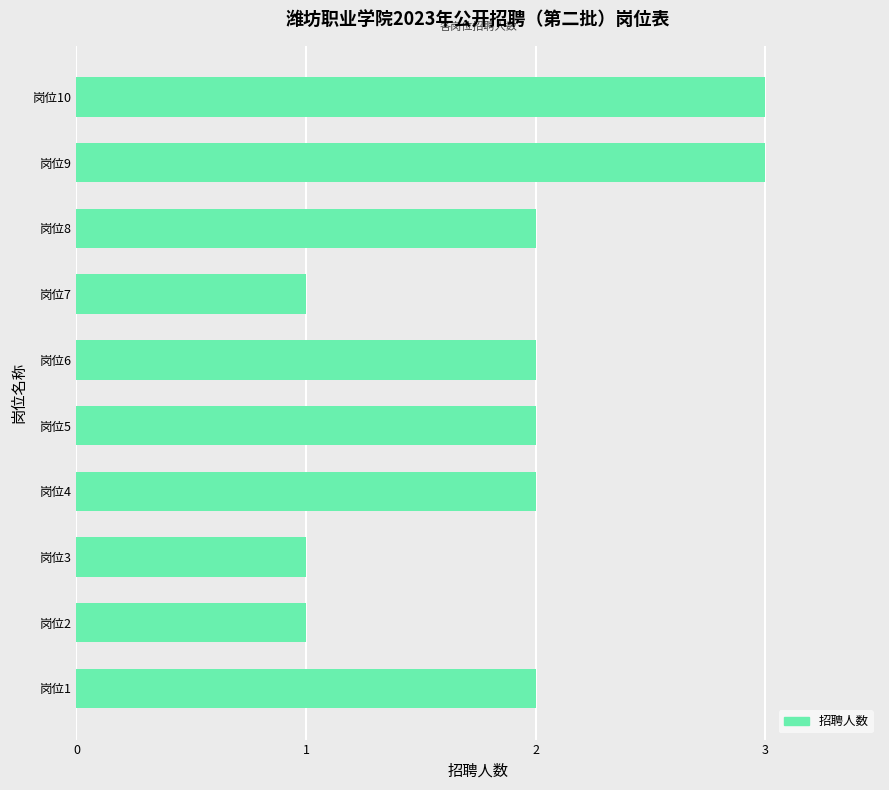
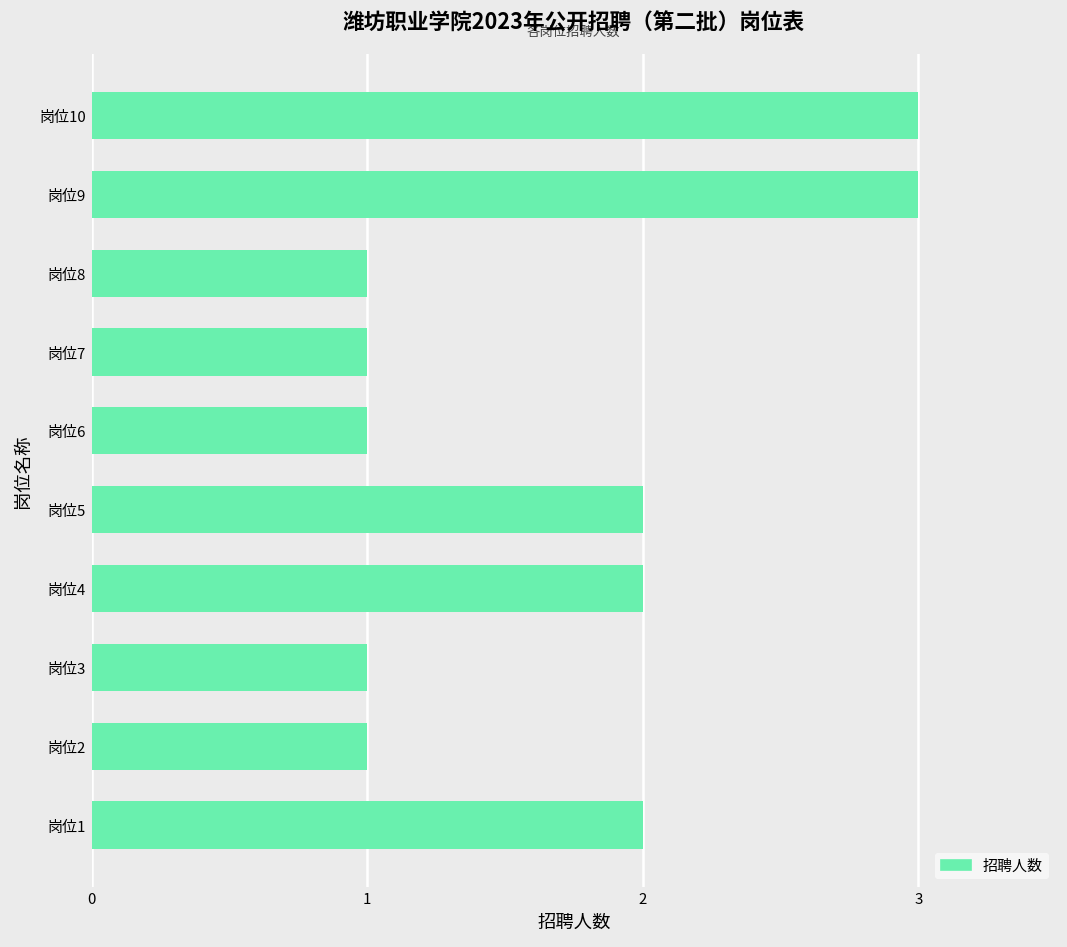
  {
    "岗位10": 3,
    "岗位9": 3,
-   "岗位8": 2,
+   "岗位8": 1,
    "岗位7": 1,
-   "岗位6": 2,
+   "岗位6": 1,
    "岗位5": 2,
    "岗位4": 2,
    "岗位3": 1,
    "岗位2": 1,
    "岗位1": 2
  }
